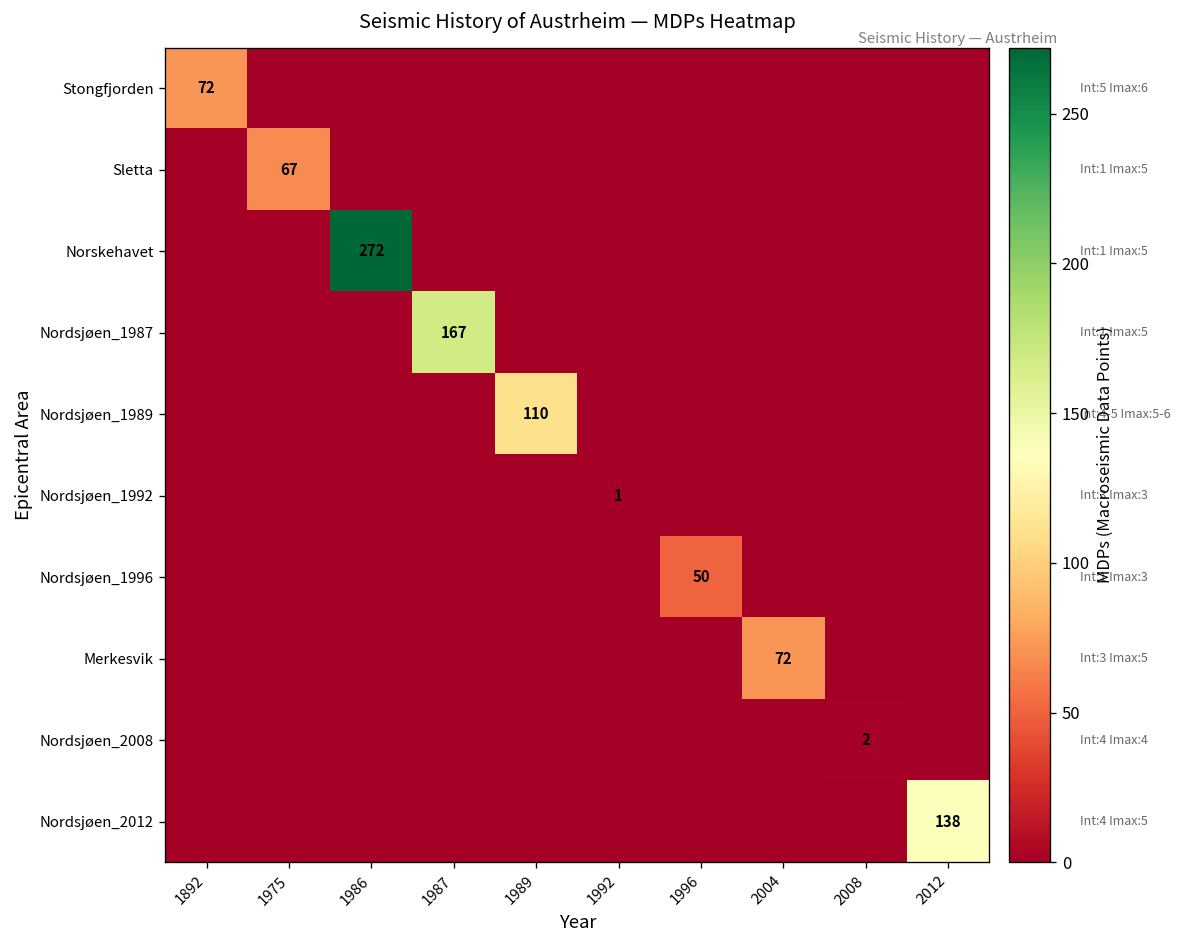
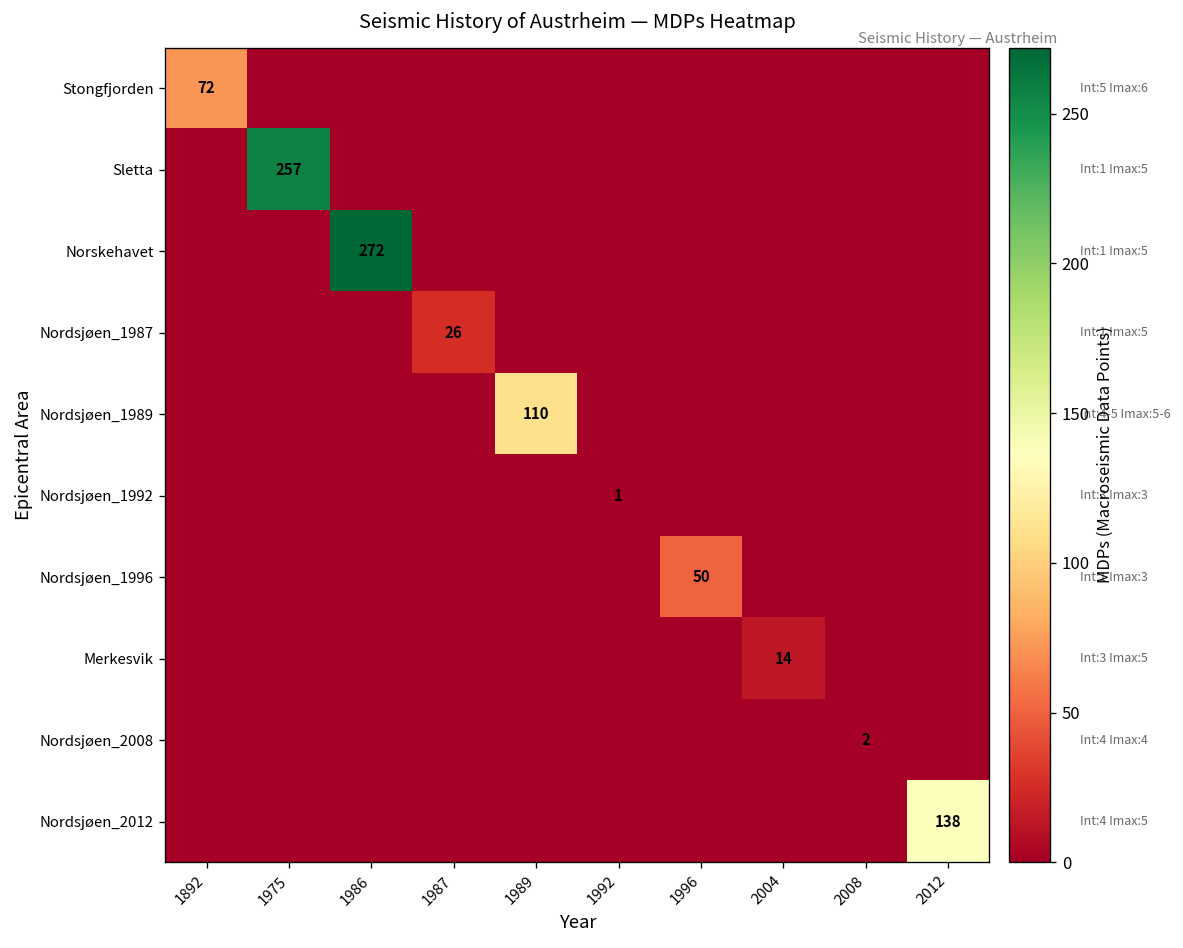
  {
    "Stongfjorden": {
      "1892": 72
    },
    "Sletta": {
-     "1975": 67
+     "1975": 257
    },
    "Norskehavet": {
      "1986": 272
    },
    "Nordsjøen_1987": {
-     "1987": 167
+     "1987": 26
    },
    "Nordsjøen_1989": {
      "1989": 110
    },
    "Nordsjøen_1992": {
      "1992": 1
    },
    "Nordsjøen_1996": {
      "1996": 50
    },
    "Merkesvik": {
-     "2004": 72
+     "2004": 14
    },
    "Nordsjøen_2008": {
      "2008": 2
    },
    "Nordsjøen_2012": {
      "2012": 138
    }
  }
